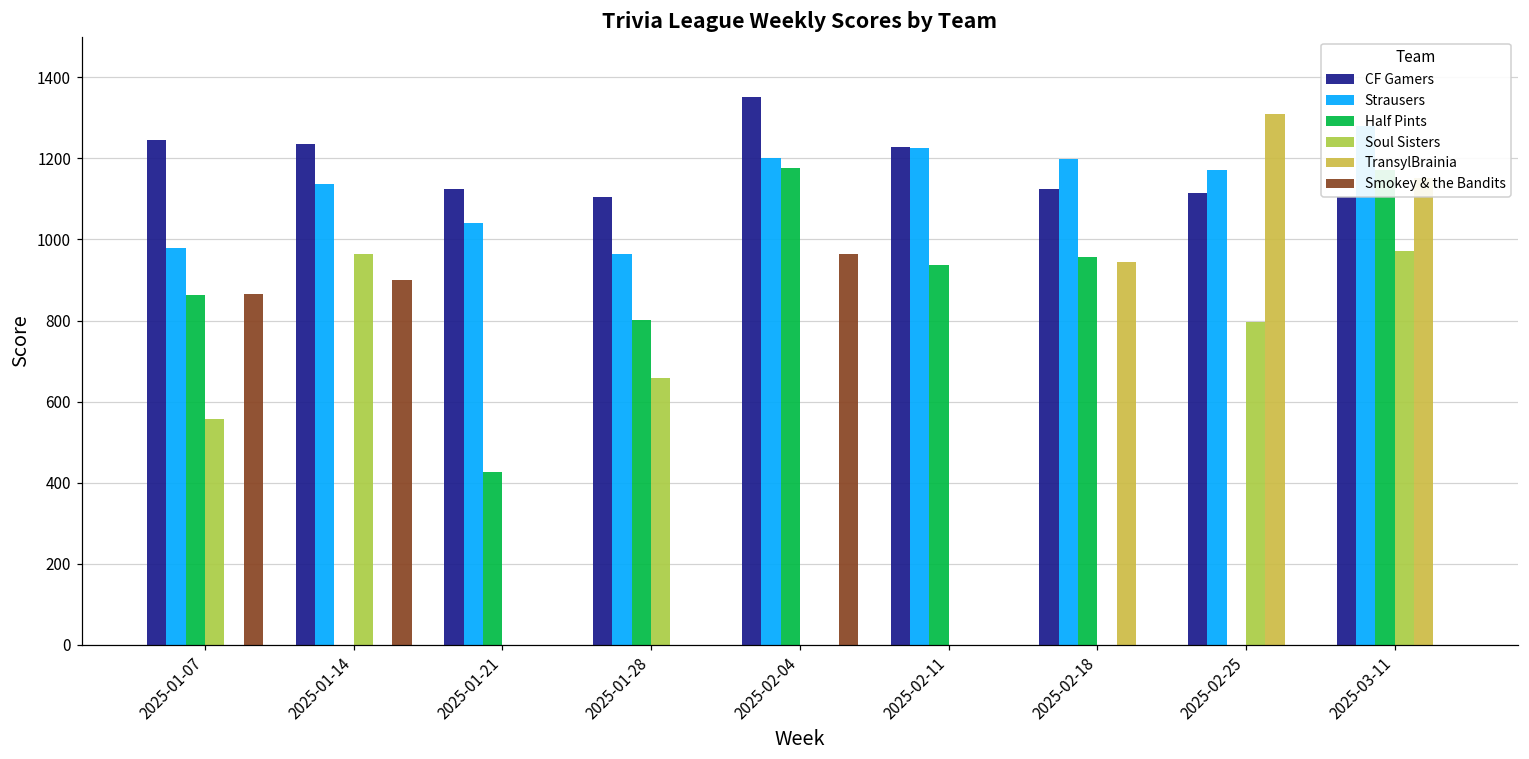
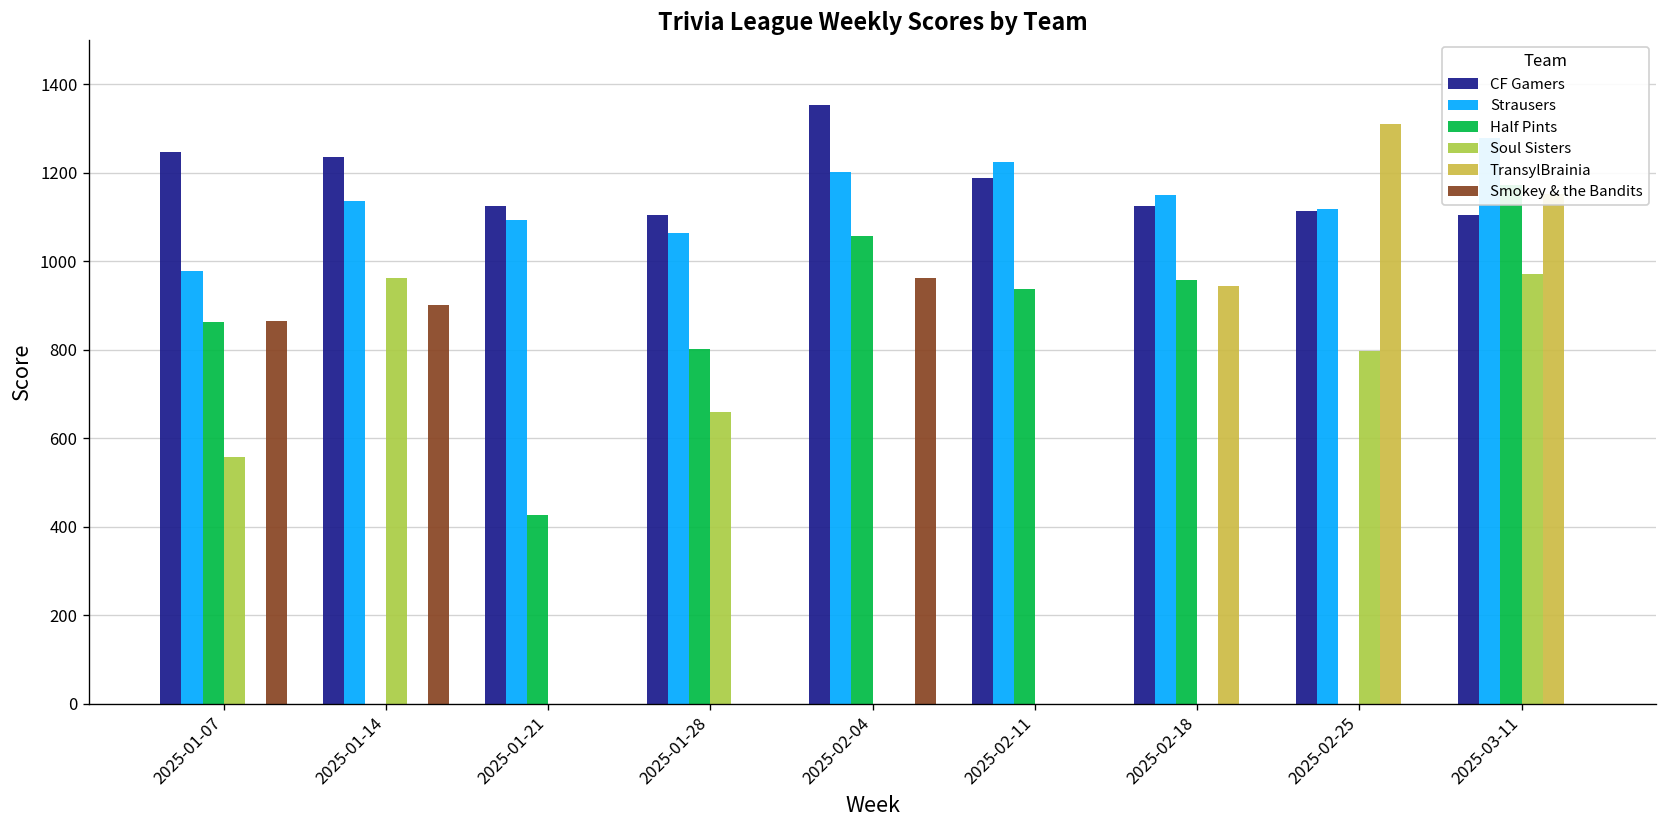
  {
    "CF Gamers": {
      "2025-01-07": 1250,
      "2025-01-14": 1240,
      "2025-01-21": 1130,
      "2025-01-28": 1100,
      "2025-02-04": 1350,
-     "2025-02-11": 1230,
+     "2025-02-11": 1190,
      "2025-02-18": 1120,
      "2025-02-25": 1110
    },
    "Strausers": {
      "2025-01-07": 980,
      "2025-01-14": 1140,
-     "2025-01-21": 1040,
-     "2025-01-28": 960,
+     "2025-01-21": 1090,
+     "2025-01-28": 1060,
      "2025-02-04": 1200,
      "2025-02-11": 1230,
-     "2025-02-18": 1200,
-     "2025-02-25": 1170
+     "2025-02-18": 1150,
+     "2025-02-25": 1120
    },
    "Half Pints": {
      "2025-01-07": 860,
      "2025-01-14": 0,
      "2025-01-21": 430,
      "2025-01-28": 800,
-     "2025-02-04": 1180,
+     "2025-02-04": 1060,
      "2025-02-11": 940,
      "2025-02-18": 960,
      "2025-02-25": 0
    },
    "Smokey & the Bandits": {
      "2025-01-07": 870,
      "2025-01-14": 900,
      "2025-01-21": 0,
      "2025-01-28": 0,
      "2025-02-04": 960,
      "2025-02-11": 0,
      "2025-02-18": 0,
      "2025-02-25": 0,
      "2025-03-11": 0
    }
  }
